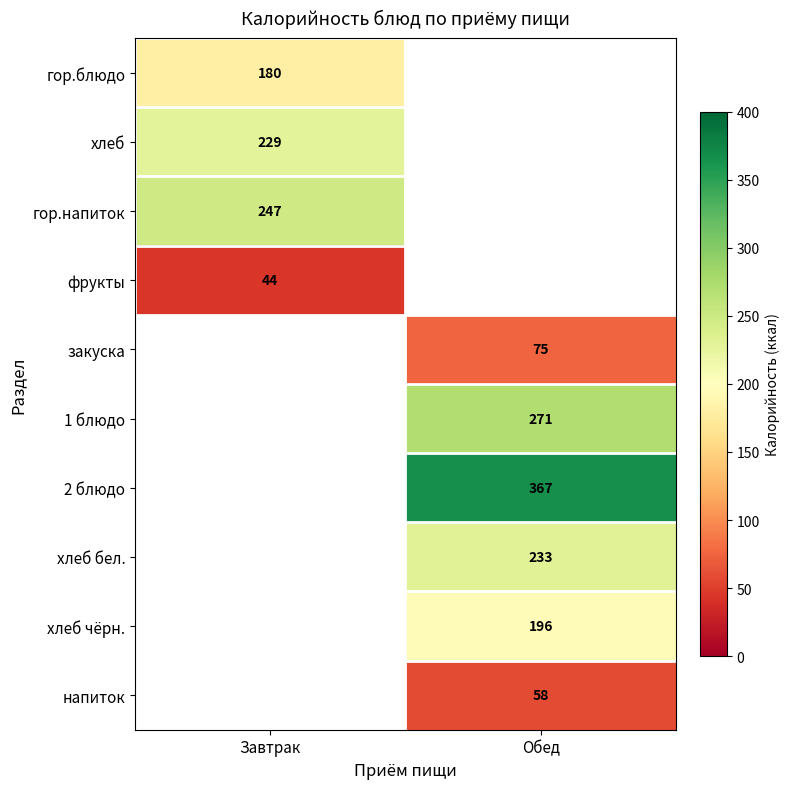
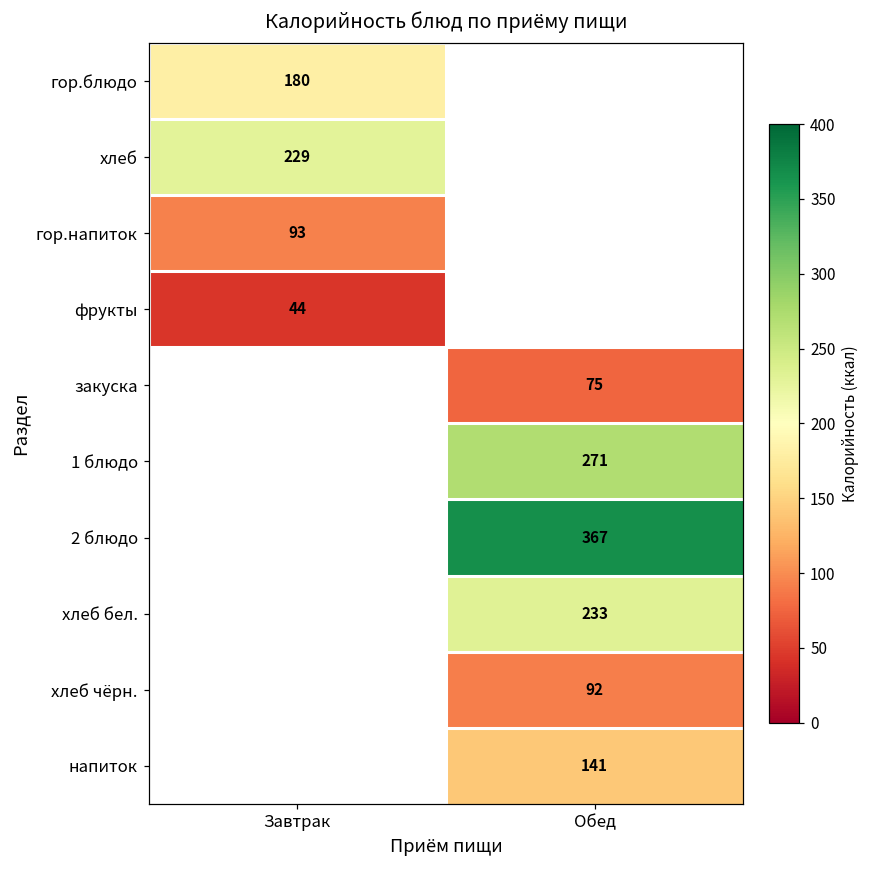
  {
    "гор.блюдо": {
      "Завтрак": 180
    },
    "хлеб": {
      "Завтрак": 229
    },
    "гор.напиток": {
-     "Завтрак": 247
+     "Завтрак": 93
    },
    "фрукты": {
      "Завтрак": 44
    },
    "закуска": {
      "Обед": 75
    },
    "1 блюдо": {
      "Обед": 271
    },
    "2 блюдо": {
      "Обед": 367
    },
    "хлеб бел.": {
      "Обед": 233
    },
    "хлеб чёрн.": {
-     "Обед": 196
+     "Обед": 92
    },
    "напиток": {
-     "Обед": 58
+     "Обед": 141
    }
  }
